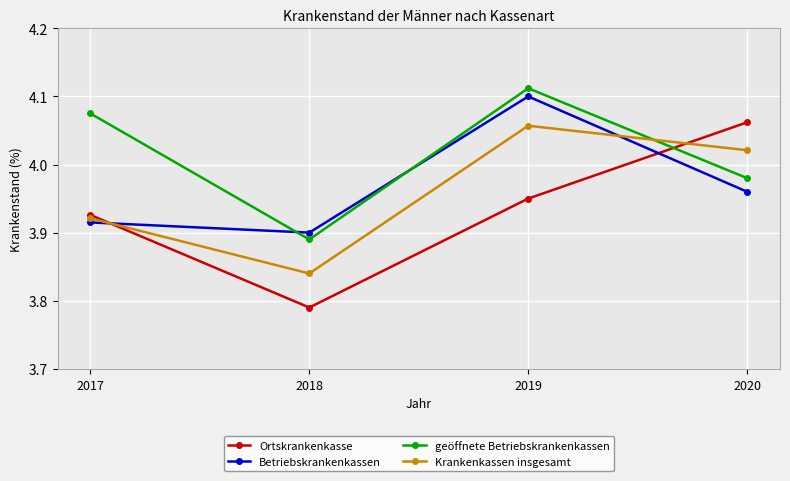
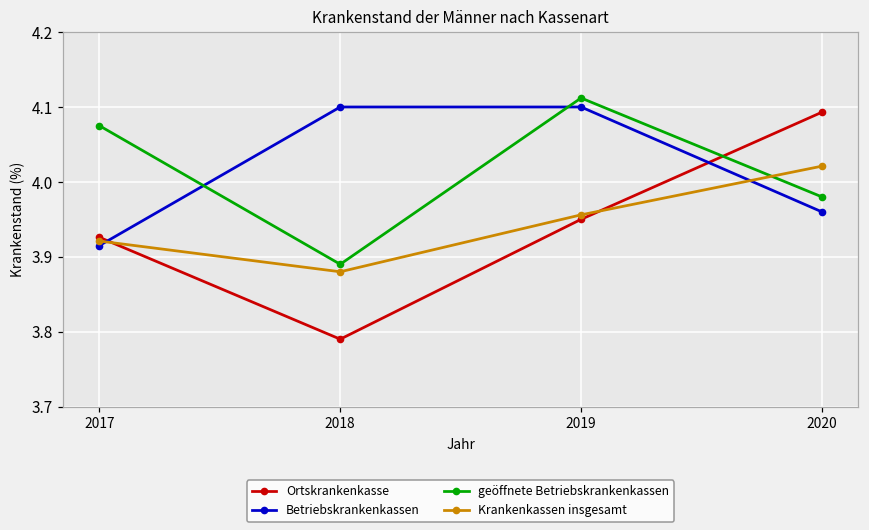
  {
    "Ortskrankenkasse": {
      "2017": 3.93,
      "2018": 3.79,
      "2019": 3.95,
-     "2020": 4.06
+     "2020": 4.09
    },
    "Betriebskrankenkassen": {
      "2017": 3.92,
-     "2018": 3.9,
+     "2018": 4.1,
      "2019": 4.1,
      "2020": 3.96
    },
    "geöffnete Betriebskrankenkassen": {
      "2017": 4.08,
      "2018": 3.89,
      "2019": 4.11,
      "2020": 3.98
    },
    "Krankenkassen insgesamt": {
      "2017": 3.92,
-     "2018": 3.84,
-     "2019": 4.06,
+     "2018": 3.88,
+     "2019": 3.96,
      "2020": 4.02
    }
  }
